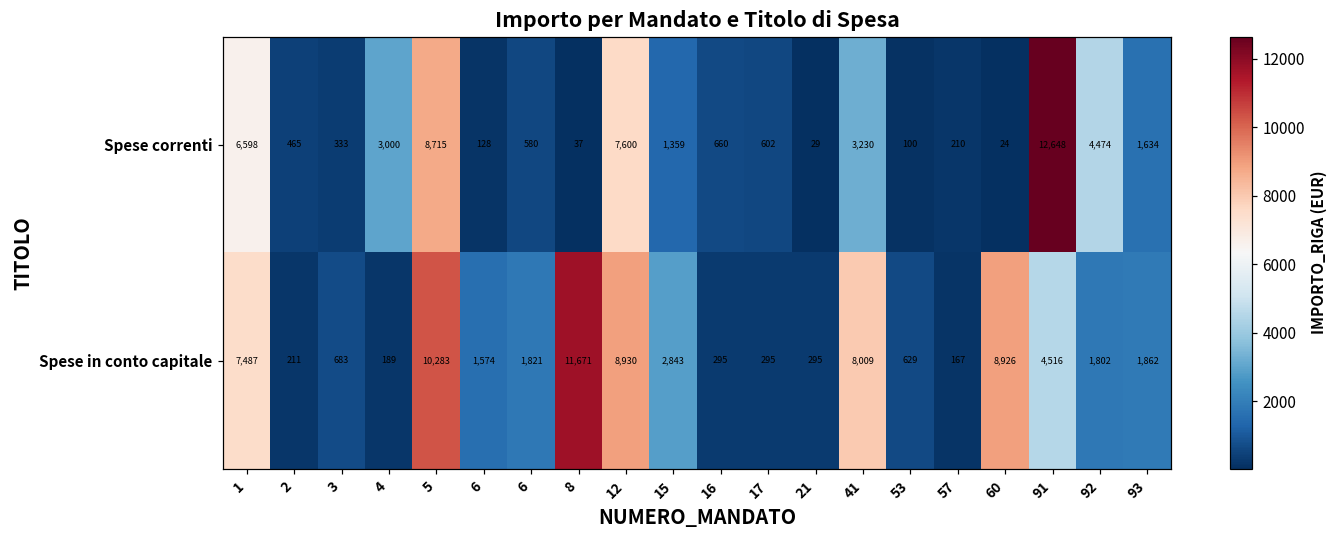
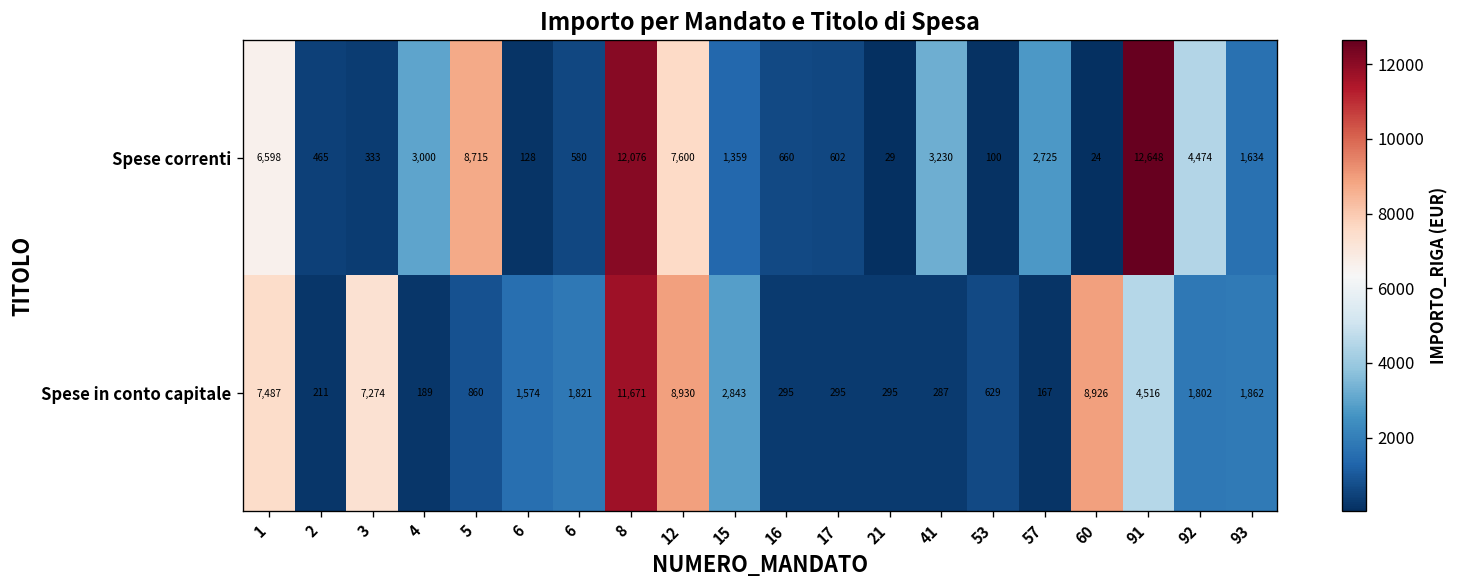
  {
    "Spese correnti": {
      "1": "6,598",
      "2": "465",
      "3": "333",
      "4": "3,000",
      "5": "8,715",
-     "8": "37",
+     "8": "12,076",
      "12": "7,600",
      "15": "1,359",
      "16": "660",
      "17": "602",
      "21": "29",
      "41": "3,230",
      "53": "100",
-     "57": "210",
+     "57": "2,725",
      "60": "24",
      "91": "12,648",
      "92": "4,474",
      "93": "1,634"
    },
    "Spese in conto capitale": {
      "1": "7,487",
      "2": "211",
-     "3": "683",
+     "3": "7,274",
      "4": "189",
-     "5": "10,283",
+     "5": "860",
      "8": "11,671",
      "12": "8,930",
      "15": "2,843",
      "16": "295",
      "17": "295",
      "21": "295",
-     "41": "8,009",
+     "41": "287",
      "53": "629",
      "57": "167",
      "60": "8,926",
      "91": "4,516",
      "92": "1,802",
      "93": "1,862"
    }
  }
